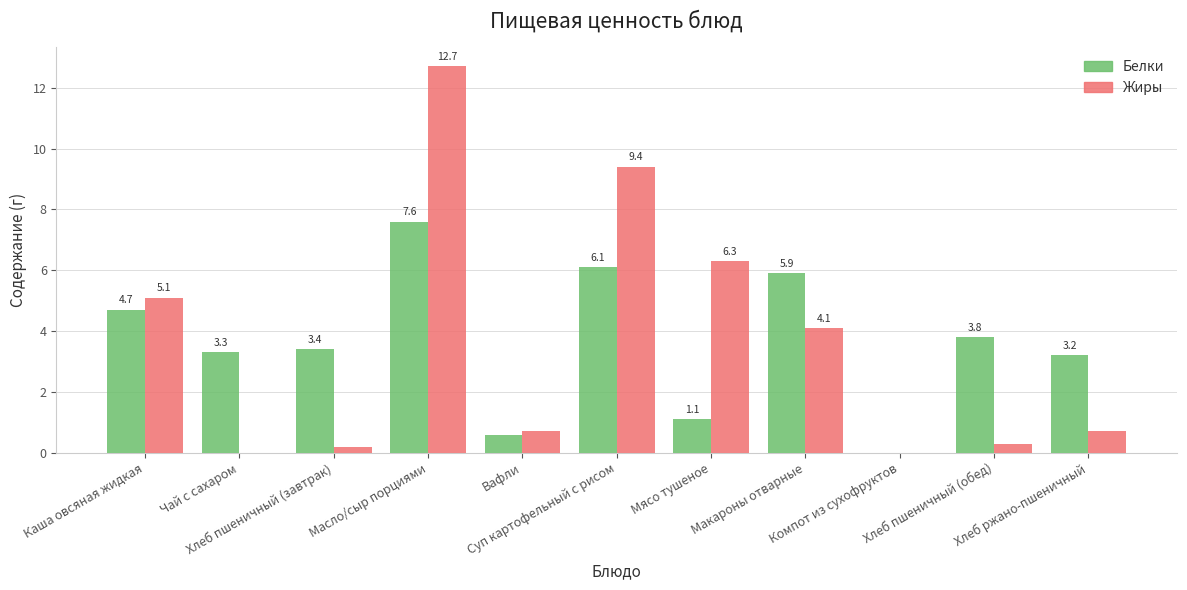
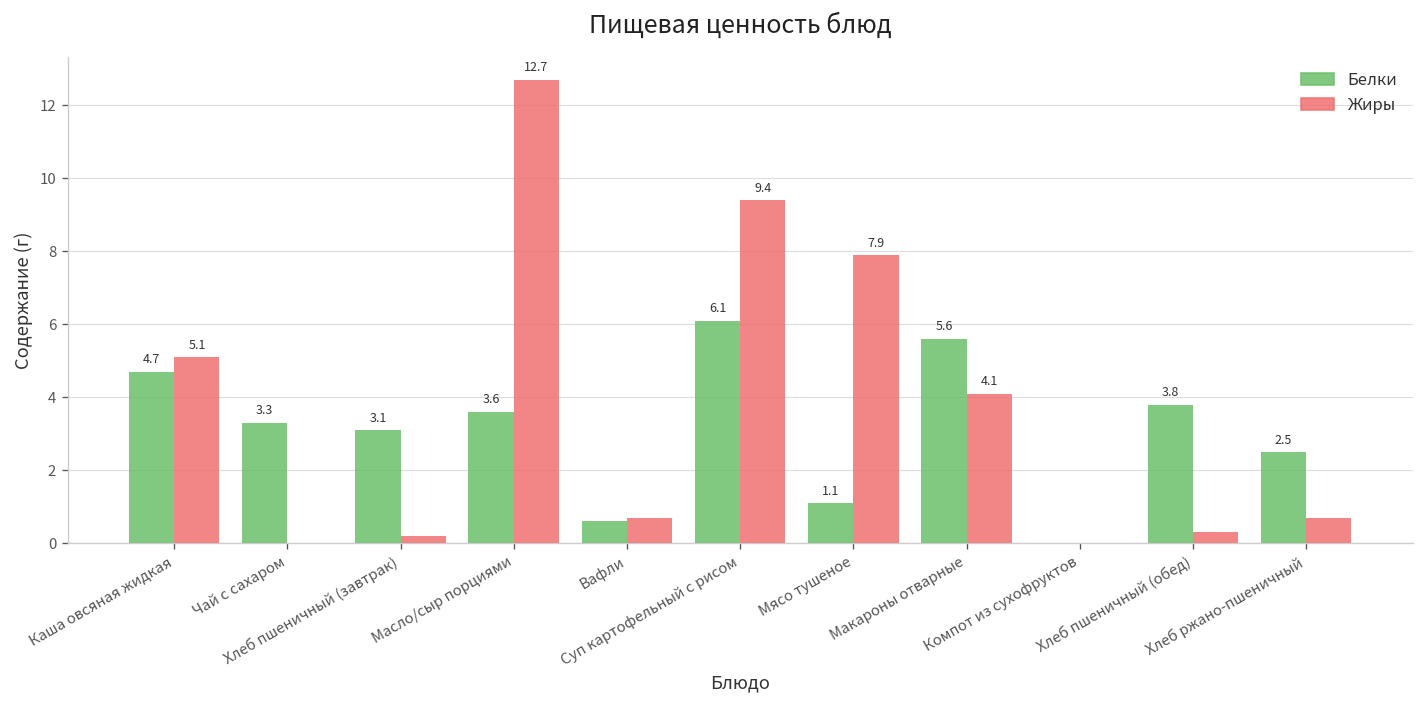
  {
    "Белки": {
      "Каша овсяная жидкая": 4.7,
      "Чай с сахаром": 3.3,
-     "Хлеб пшеничный (завтрак)": 3.4,
-     "Масло/сыр порциями": 7.6,
+     "Хлеб пшеничный (завтрак)": 3.1,
+     "Масло/сыр порциями": 3.6,
      "Суп картофельный с рисом": 6.1,
      "Мясо тушеное": 1.1,
-     "Макароны отварные": 5.9,
+     "Макароны отварные": 5.6,
      "Хлеб пшеничный (обед)": 3.8,
-     "Хлеб ржано-пшеничный": 3.2
+     "Хлеб ржано-пшеничный": 2.5
    },
    "Жиры": {
      "Каша овсяная жидкая": 5.1,
      "Масло/сыр порциями": 12.7,
      "Суп картофельный с рисом": 9.4,
-     "Мясо тушеное": 6.3,
+     "Мясо тушеное": 7.9,
      "Макароны отварные": 4.1
    }
  }
